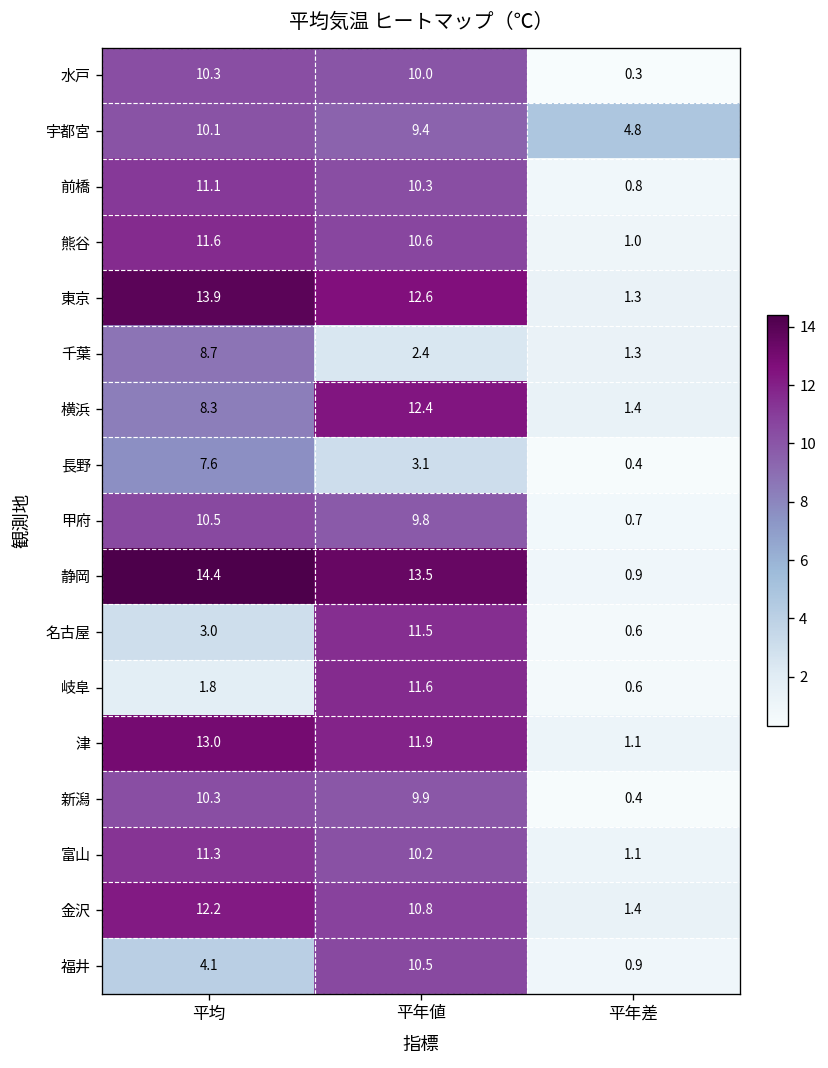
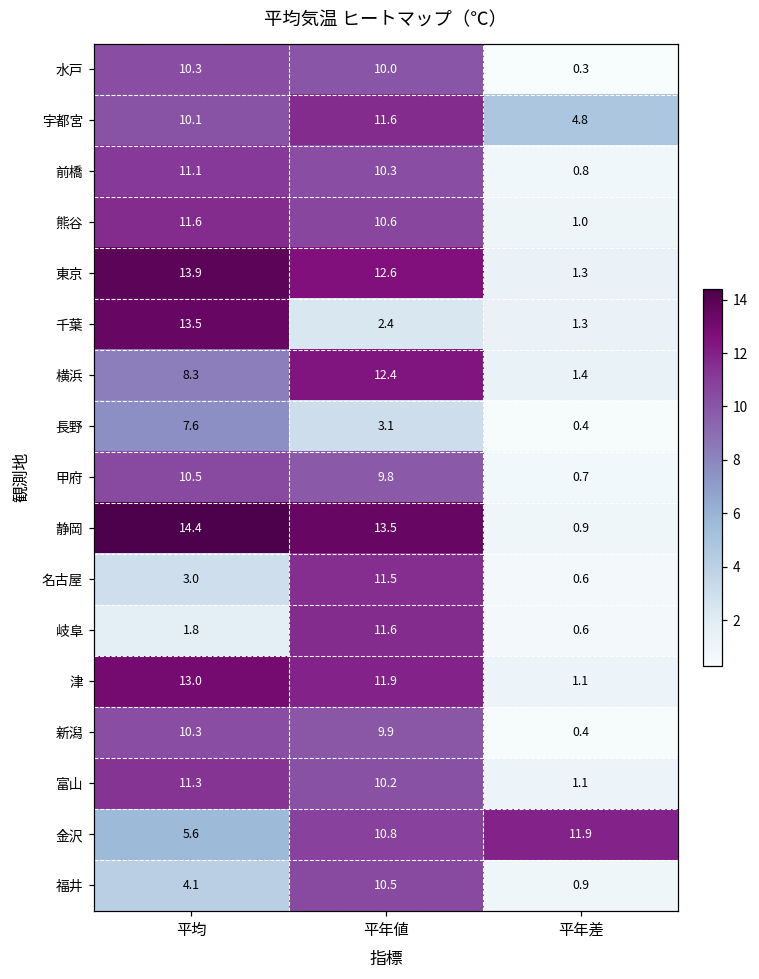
  {
    "水戸": {
      "平均": 10.3,
      "平年値": 10.0,
      "平年差": 0.3
    },
    "宇都宮": {
      "平均": 10.1,
-     "平年値": 9.4,
+     "平年値": 11.6,
      "平年差": 4.8
    },
    "前橋": {
      "平均": 11.1,
      "平年値": 10.3,
      "平年差": 0.8
    },
    "熊谷": {
      "平均": 11.6,
      "平年値": 10.6,
      "平年差": 1.0
    },
    "東京": {
      "平均": 13.9,
      "平年値": 12.6,
      "平年差": 1.3
    },
    "千葉": {
-     "平均": 8.7,
+     "平均": 13.5,
      "平年値": 2.4,
      "平年差": 1.3
    },
    "横浜": {
      "平均": 8.3,
      "平年値": 12.4,
      "平年差": 1.4
    },
    "長野": {
      "平均": 7.6,
      "平年値": 3.1,
      "平年差": 0.4
    },
    "甲府": {
      "平均": 10.5,
      "平年値": 9.8,
      "平年差": 0.7
    },
    "静岡": {
      "平均": 14.4,
      "平年値": 13.5,
      "平年差": 0.9
    },
    "名古屋": {
      "平均": 3.0,
      "平年値": 11.5,
      "平年差": 0.6
    },
    "岐阜": {
      "平均": 1.8,
      "平年値": 11.6,
      "平年差": 0.6
    },
    "津": {
      "平均": 13.0,
      "平年値": 11.9,
      "平年差": 1.1
    },
    "新潟": {
      "平均": 10.3,
      "平年値": 9.9,
      "平年差": 0.4
    },
    "富山": {
      "平均": 11.3,
      "平年値": 10.2,
      "平年差": 1.1
    },
    "金沢": {
-     "平均": 12.2,
+     "平均": 5.6,
      "平年値": 10.8,
-     "平年差": 1.4
+     "平年差": 11.9
    },
    "福井": {
      "平均": 4.1,
      "平年値": 10.5,
      "平年差": 0.9
    }
  }
